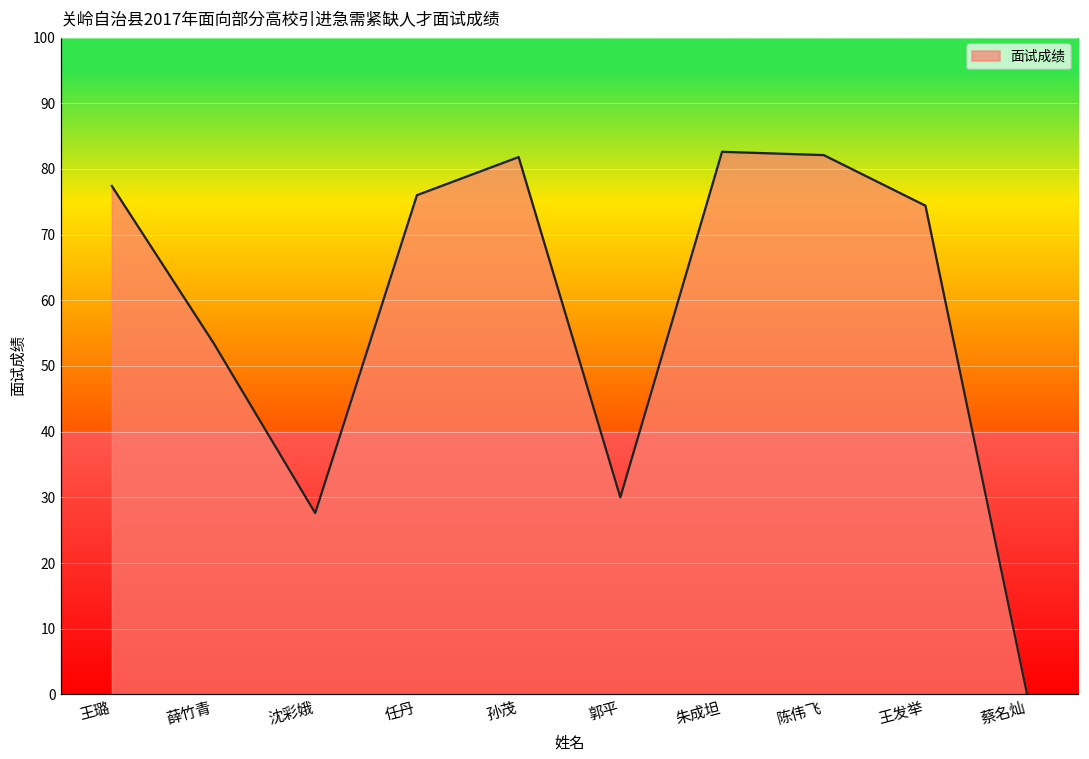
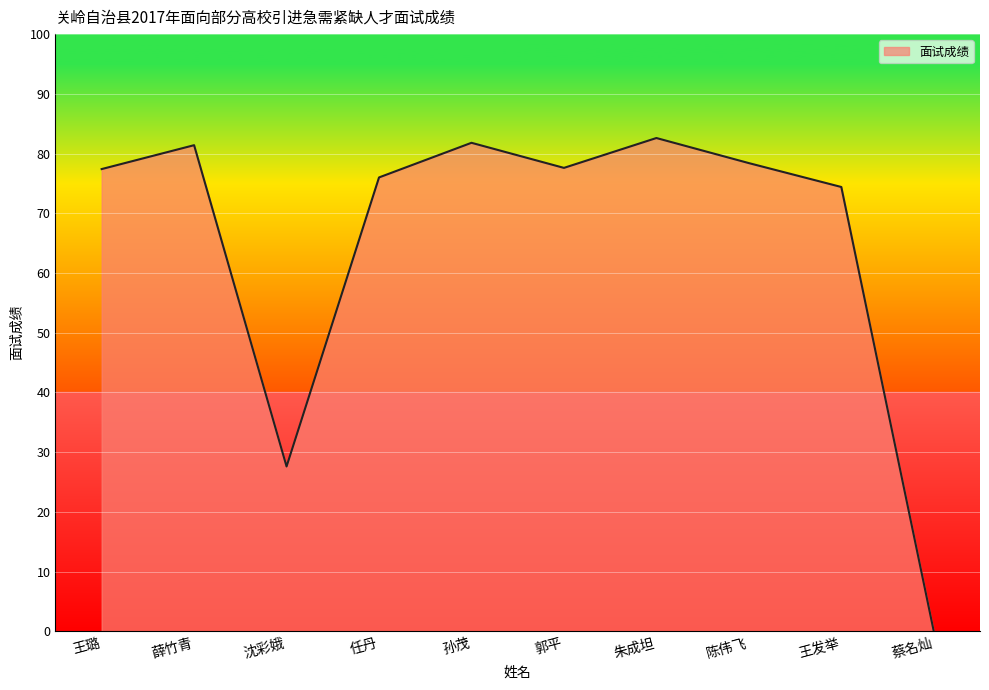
  {
    "王璐": 77,
-   "薛竹青": 54,
+   "薛竹青": 81,
    "沈彩娥": 28,
    "任丹": 76,
    "孙茂": 82,
-   "郭平": 30,
+   "郭平": 78,
    "朱成坦": 83,
-   "陈伟飞": 82,
+   "陈伟飞": 78,
    "王发举": 74,
    "蔡名灿": 0
  }
